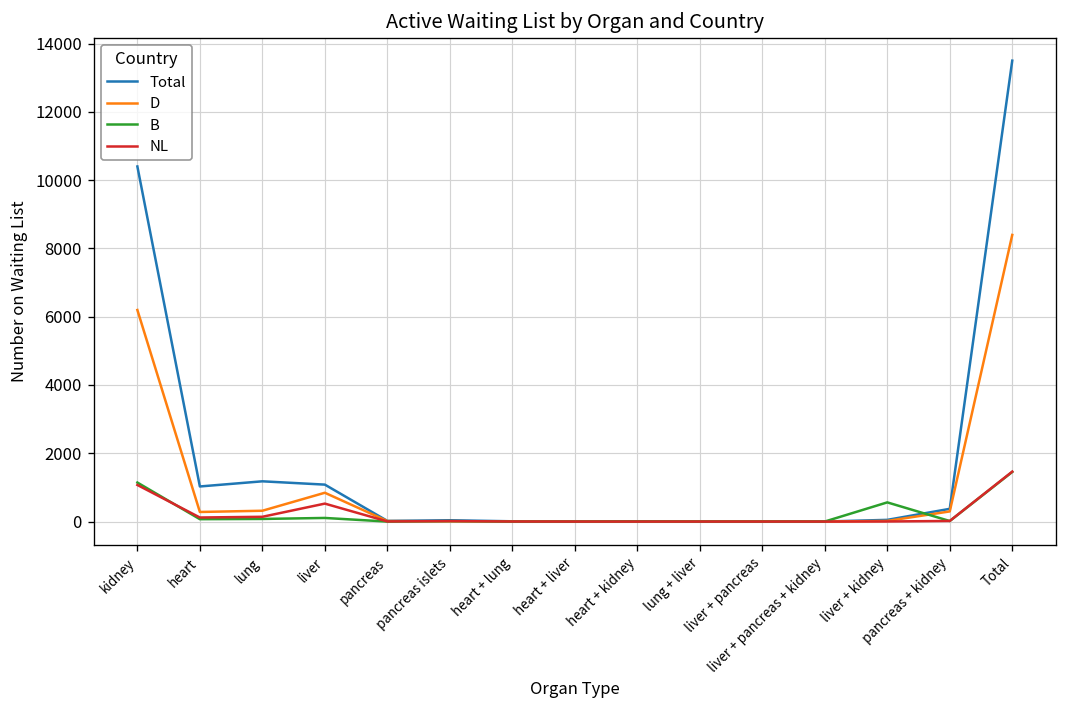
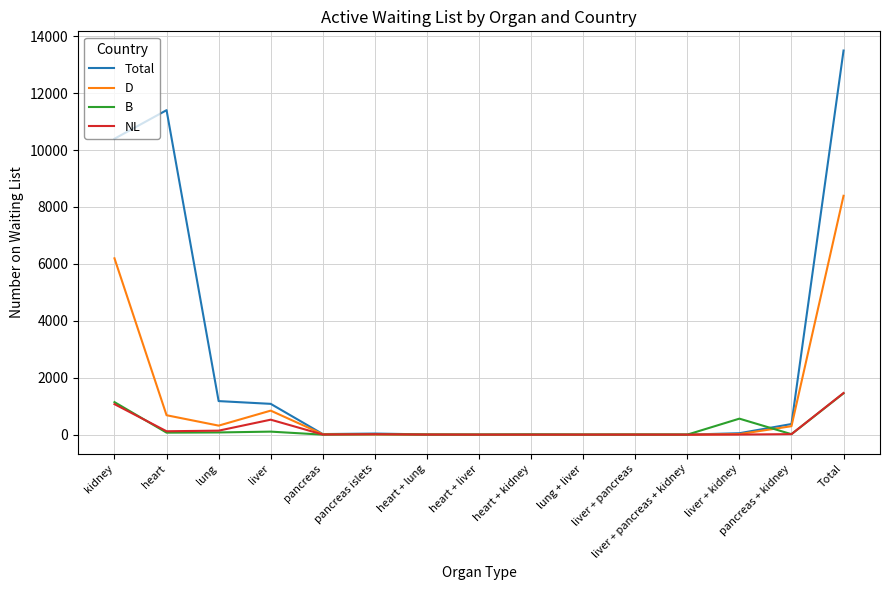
  {
    "Total": {
      "kidney": 10400,
-     "heart": 1000,
+     "heart": 11400,
      "lung": 1200,
      "liver": 1100,
      "Total": 13500
    },
    "D": {
      "kidney": 6200,
-     "heart": 300,
+     "heart": 700,
      "lung": 300,
      "liver": 800,
      "Total": 8400
    },
    "B": {
      "liver": 100,
      "liver + kidney": 600
    },
    "NL": {
      "liver": 500
    }
  }
